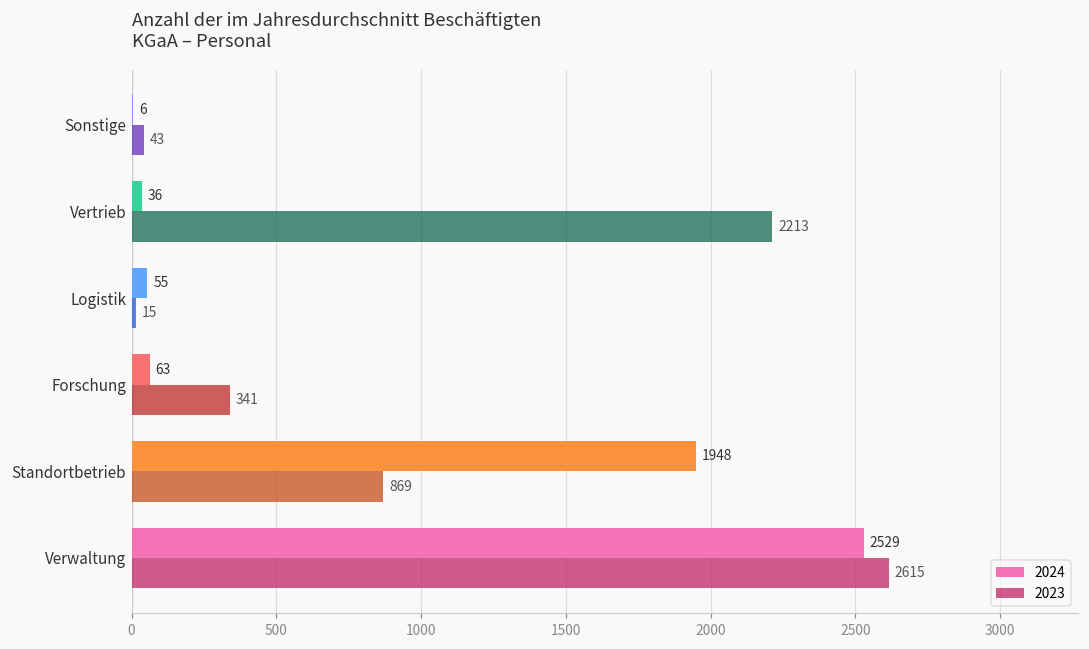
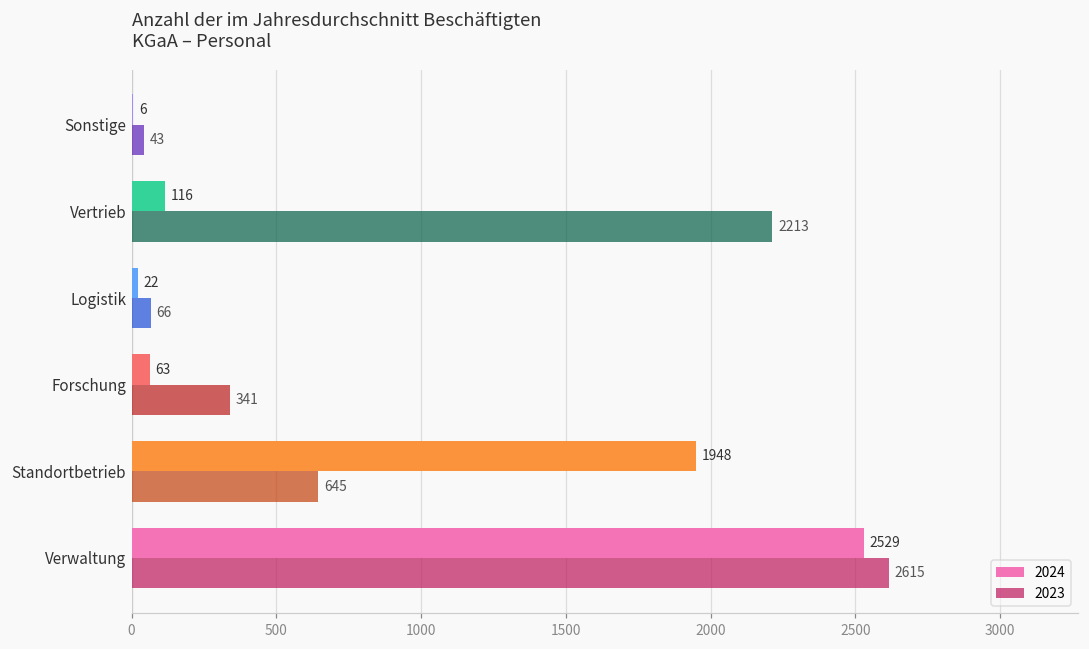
  {
    "2024": {
      "Sonstige": 6,
-     "Vertrieb": 36,
-     "Logistik": 55,
+     "Vertrieb": 116,
+     "Logistik": 22,
      "Forschung": 63,
      "Standortbetrieb": 1948,
      "Verwaltung": 2529
    },
    "2023": {
      "Sonstige": 43,
      "Vertrieb": 2213,
-     "Logistik": 15,
+     "Logistik": 66,
      "Forschung": 341,
-     "Standortbetrieb": 869,
+     "Standortbetrieb": 645,
      "Verwaltung": 2615
    }
  }
